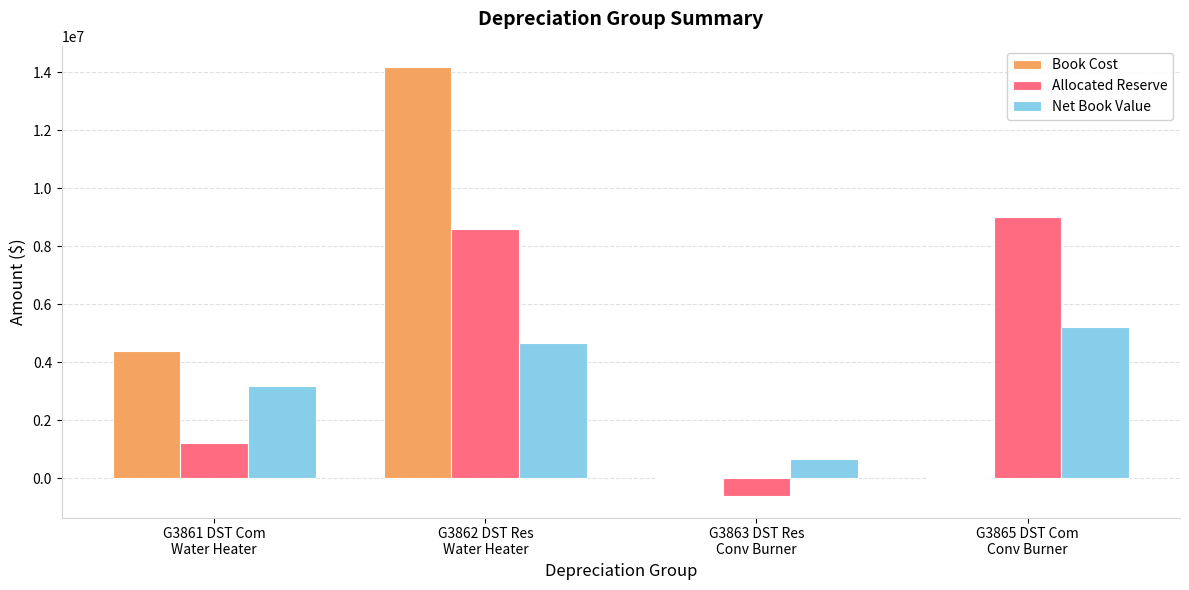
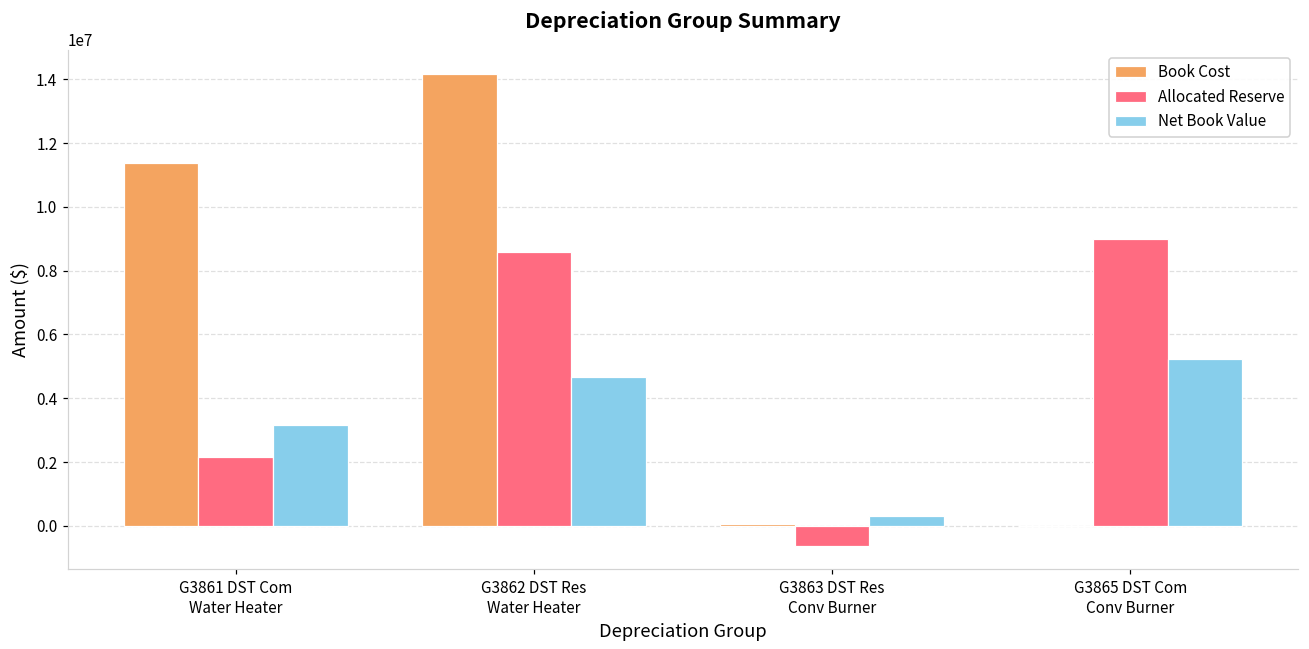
  {
    "Book Cost": {
-     "G3861 DST Com Water Heater": 4400000,
+     "G3861 DST Com Water Heater": 11400000,
      "G3862 DST Res Water Heater": 14200000,
      "G3865 DST Com Conv Burner": 0
    },
    "Allocated Reserve": {
-     "G3861 DST Com Water Heater": 1200000,
+     "G3861 DST Com Water Heater": 2100000,
      "G3862 DST Res Water Heater": 8600000,
      "G3863 DST Res Conv Burner": -600000,
      "G3865 DST Com Conv Burner": 9000000
    },
    "Net Book Value": {
      "G3861 DST Com Water Heater": 3200000,
      "G3862 DST Res Water Heater": 4700000,
-     "G3863 DST Res Conv Burner": 700000,
+     "G3863 DST Res Conv Burner": 300000,
      "G3865 DST Com Conv Burner": 5200000
    }
  }
